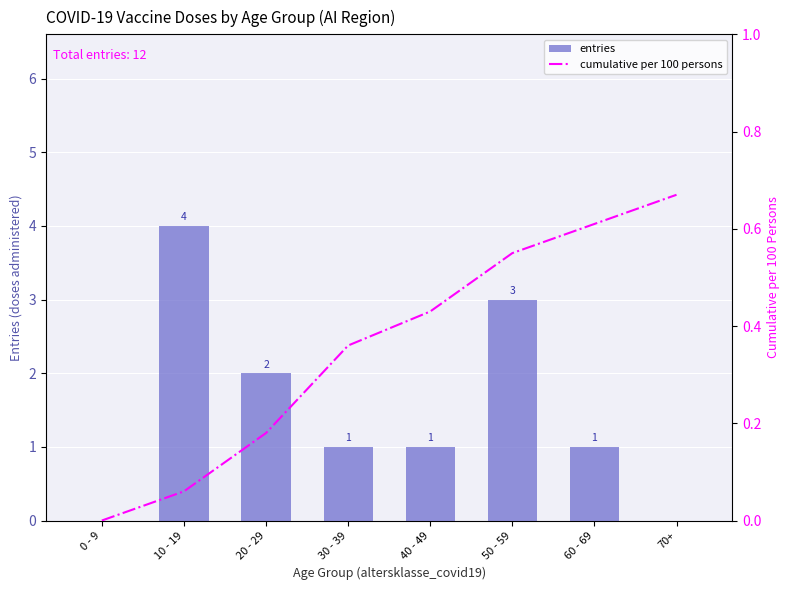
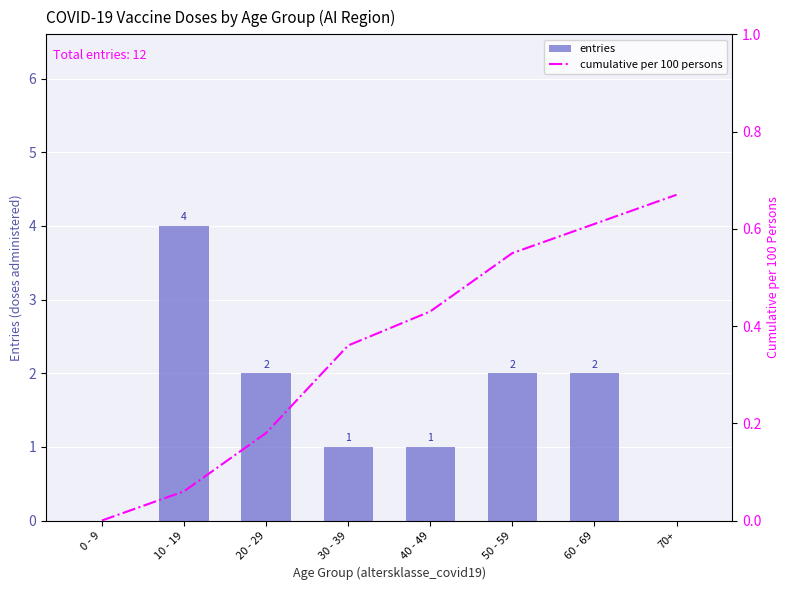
  {
    "entries": {
      "10 - 19": 4,
      "20 - 29": 2,
      "30 - 39": 1,
      "40 - 49": 1,
-     "50 - 59": 3,
-     "60 - 69": 1
+     "50 - 59": 2,
+     "60 - 69": 2
    }
  }
